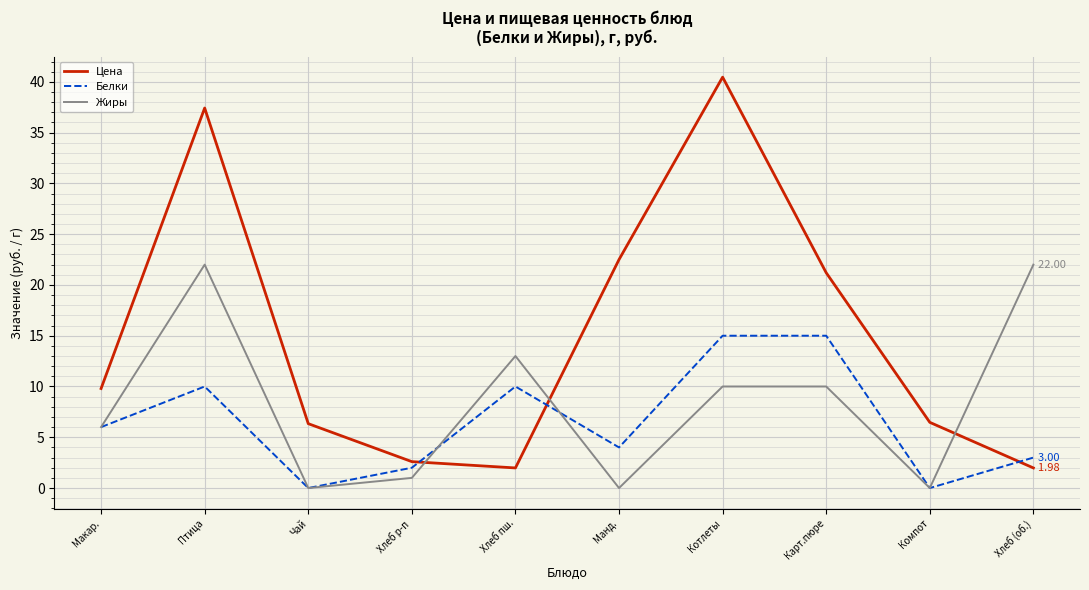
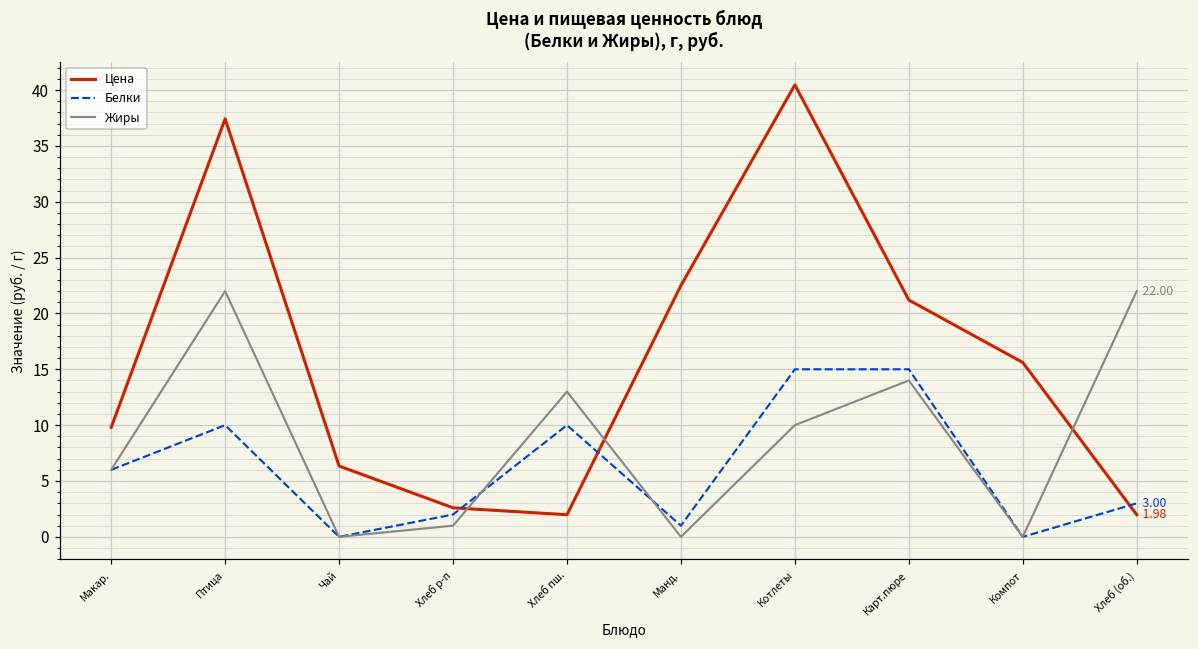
  {
    "Цена": {
      "Макар.": 9.8,
      "Птица": 37.4,
      "Чай": 6.3,
      "Хлеб р-п": 2.6,
      "Хлеб пш.": 2.0,
      "Манд.": 22.5,
      "Котлеты": 40.5,
      "Карт.пюре": 21.2,
-     "Компот": 6.5
+     "Компот": 15.6
    },
    "Белки": {
      "Птица": 10,
      "Хлеб р-п": 2,
      "Хлеб пш.": 10,
-     "Манд.": 4,
+     "Манд.": 1,
      "Котлеты": 15,
      "Карт.пюре": 15
    },
    "Жиры": {
      "Птица": 22,
      "Хлеб р-п": 1,
      "Хлеб пш.": 13,
      "Манд.": 0,
      "Котлеты": 10,
-     "Карт.пюре": 10
+     "Карт.пюре": 14
    }
  }
